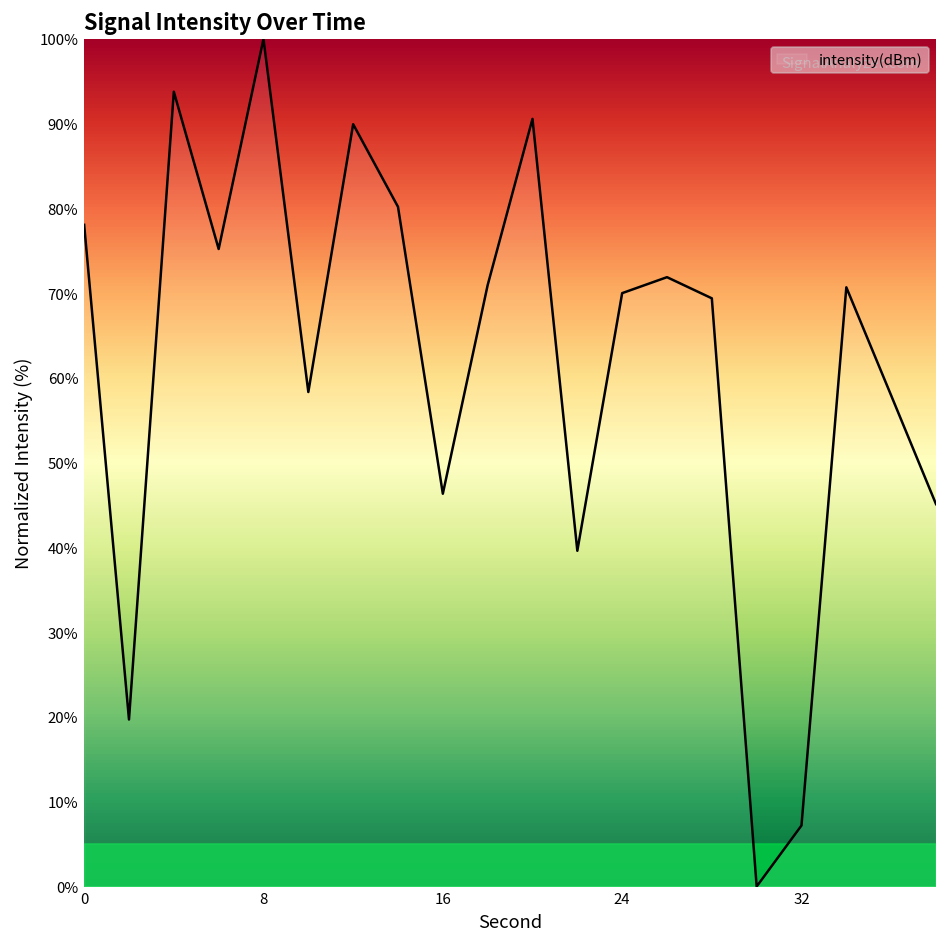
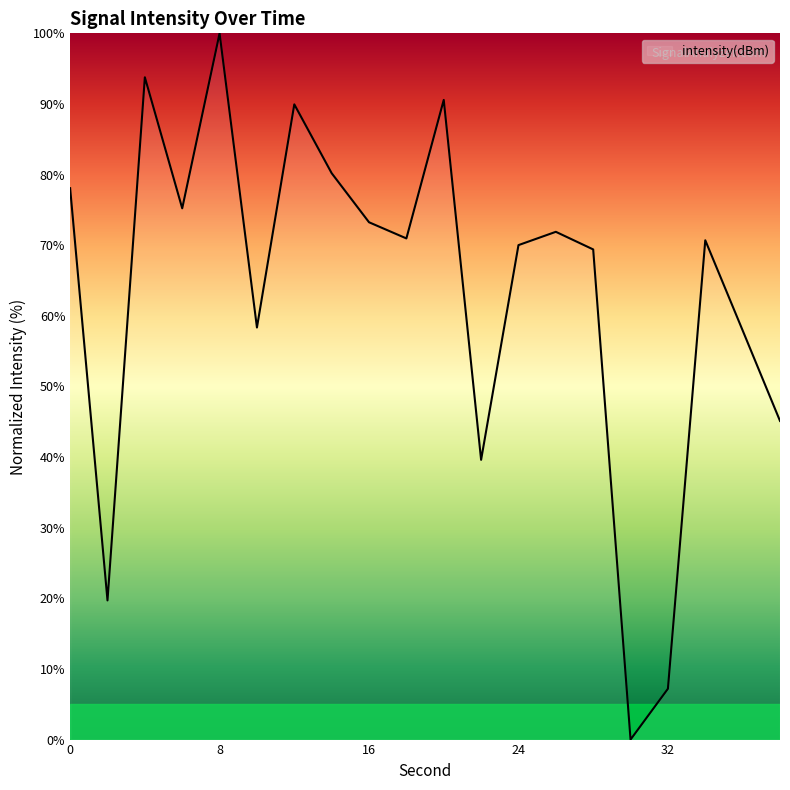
  {
    "0": "78%",
    "8": "100%",
-   "16": "46%",
+   "16": "73%",
    "24": "70%",
    "32": "7%"
  }
